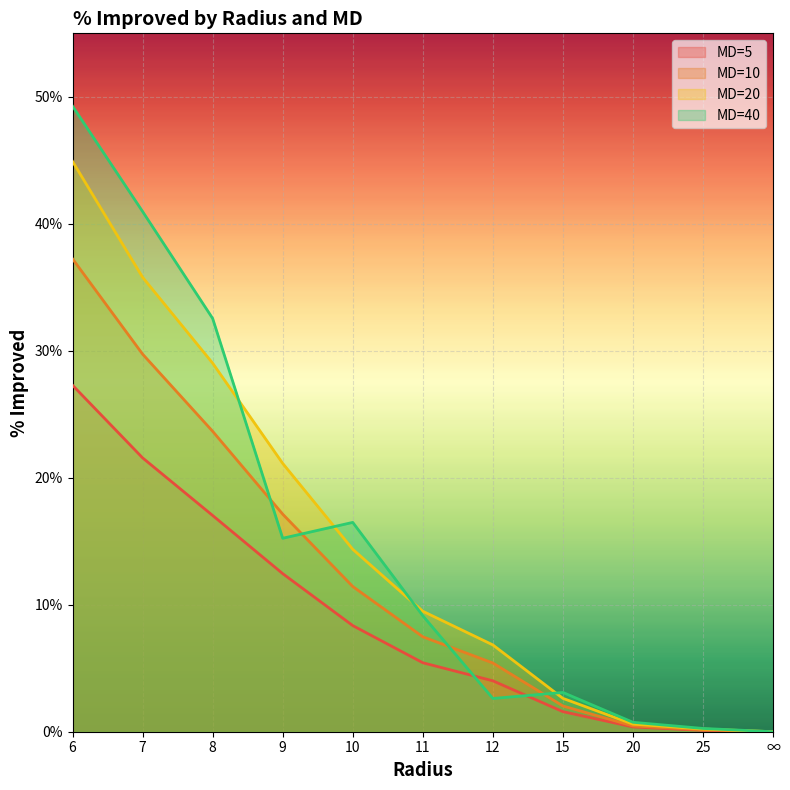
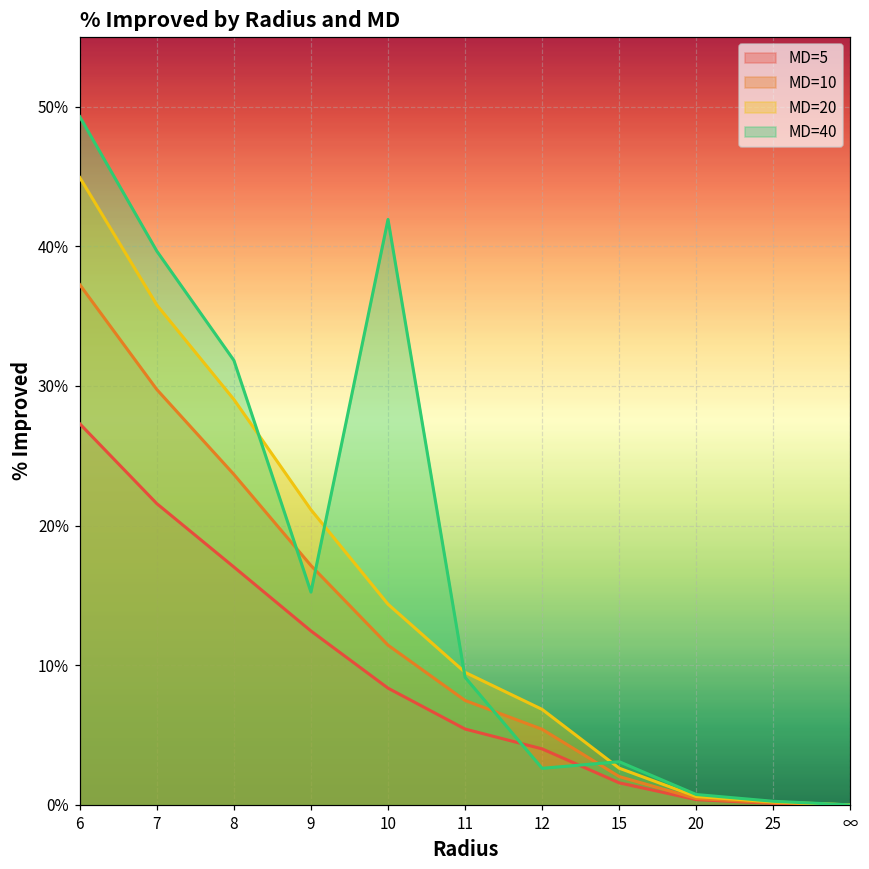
  {
    "MD=40": {
      "6": "49.3%",
-     "7": "41.0%",
-     "8": "32.5%",
+     "7": "39.6%",
+     "8": "31.8%",
      "9": "15.2%",
-     "10": "16.5%",
+     "10": "41.9%",
      "11": "9.1%",
      "12": "2.6%",
      "15": "3.1%"
    }
  }
